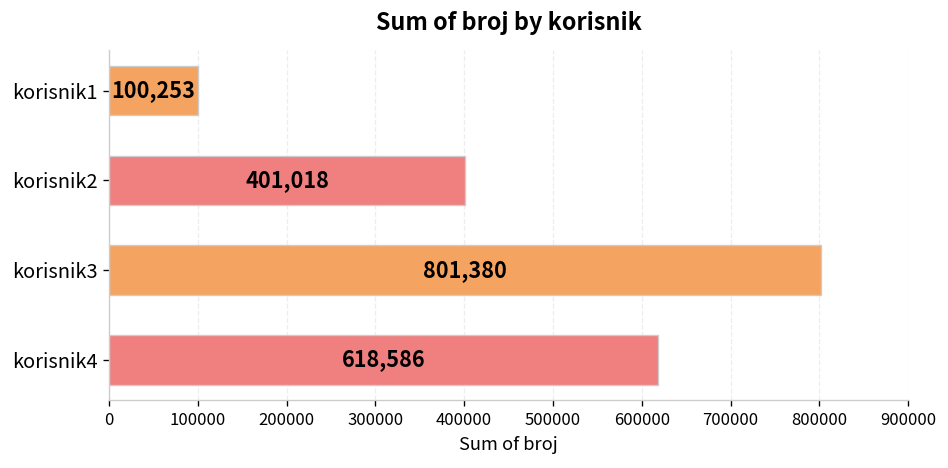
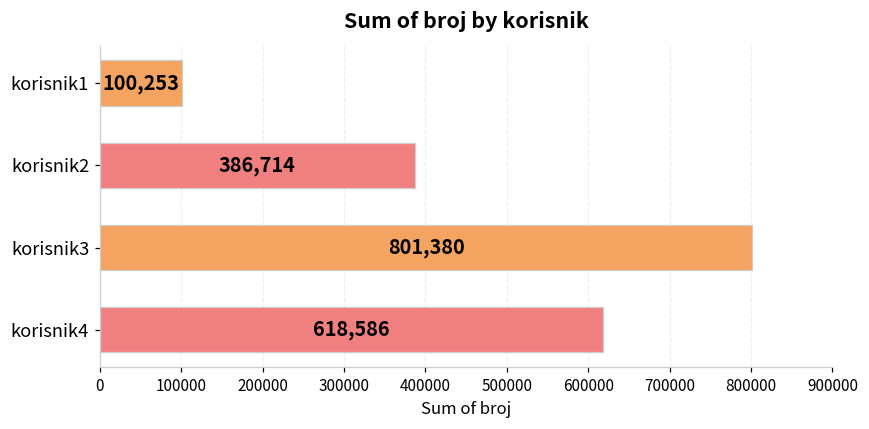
  {
    "korisnik1": "100,253",
-   "korisnik2": "401,018",
+   "korisnik2": "386,714",
    "korisnik3": "801,380",
    "korisnik4": "618,586"
  }
